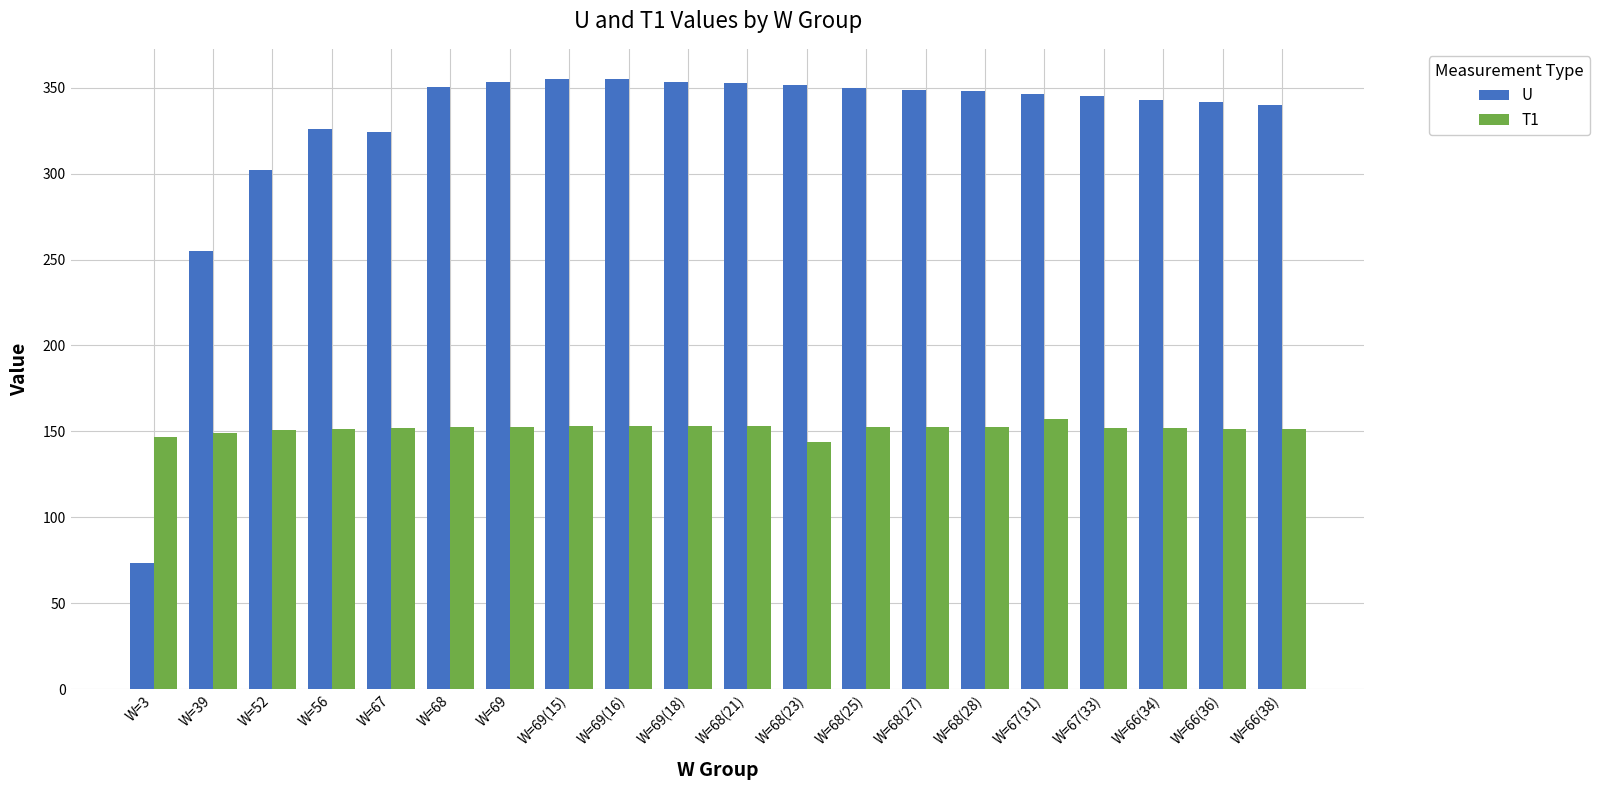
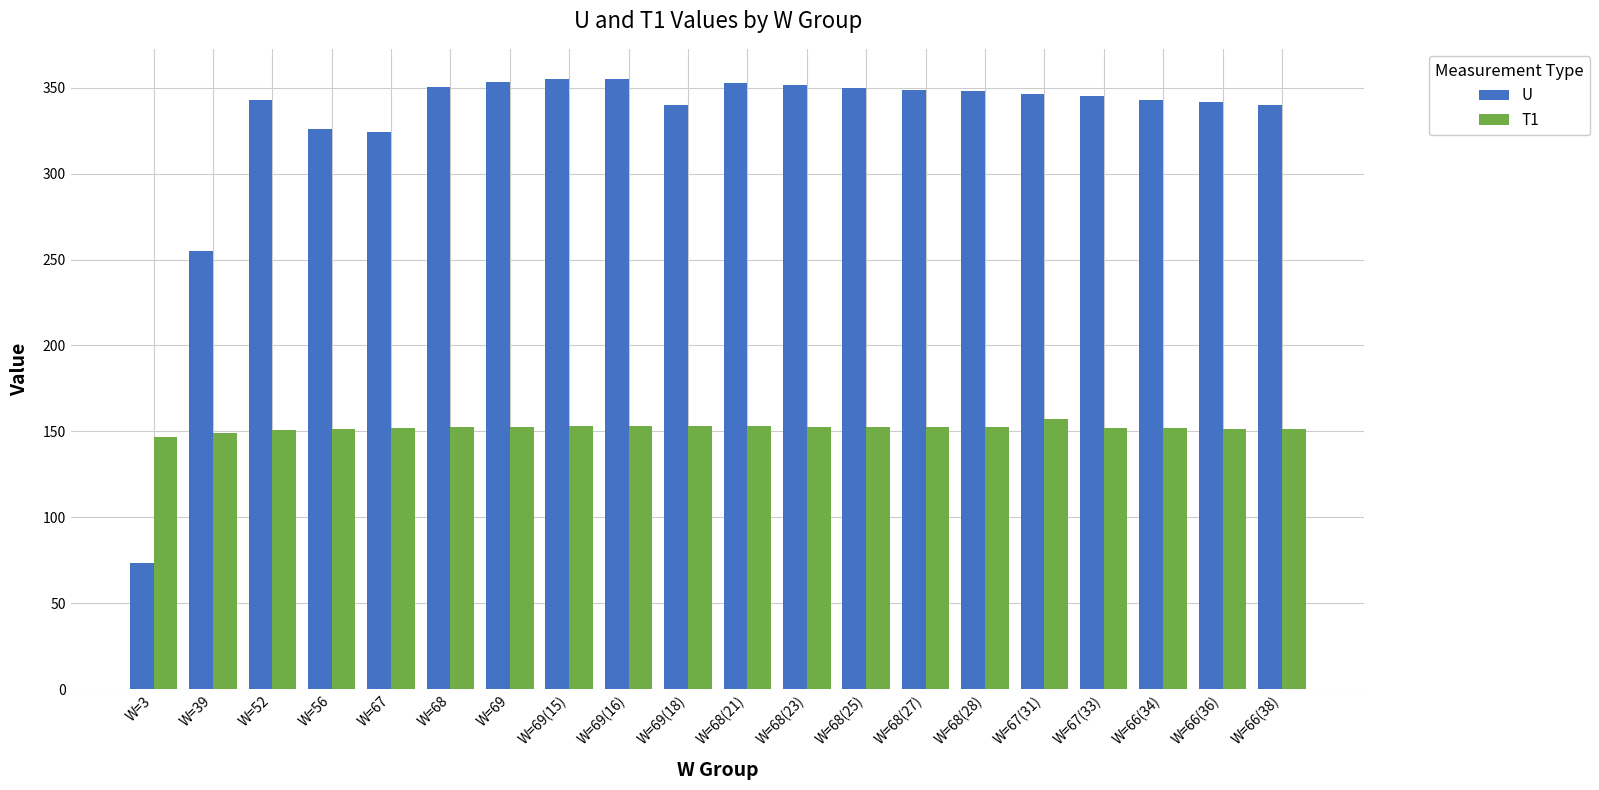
  {
    "U": {
      "W=3": 74,
      "W=39": 255,
-     "W=52": 302,
+     "W=52": 343,
      "W=56": 326,
      "W=67": 324,
      "W=68": 350,
      "W=69": 353,
      "W=69(15)": 355,
      "W=69(16)": 355,
-     "W=69(18)": 354,
+     "W=69(18)": 340,
      "W=68(21)": 353,
      "W=68(23)": 351,
      "W=68(25)": 350,
      "W=68(27)": 348,
      "W=68(28)": 348,
      "W=67(31)": 346,
      "W=67(33)": 345,
      "W=66(34)": 343,
      "W=66(36)": 342,
      "W=66(38)": 340
    },
    "T1": {
      "W=3": 147,
      "W=39": 149,
      "W=52": 151,
      "W=56": 152,
      "W=67": 152,
      "W=68": 153,
      "W=69": 153,
      "W=69(15)": 153,
      "W=69(16)": 153,
      "W=69(18)": 153,
      "W=68(21)": 153,
-     "W=68(23)": 144,
+     "W=68(23)": 153,
      "W=68(25)": 153,
      "W=68(27)": 153,
      "W=68(28)": 152,
      "W=67(31)": 157,
      "W=67(33)": 152,
      "W=66(34)": 152,
      "W=66(36)": 152,
      "W=66(38)": 152
    }
  }
